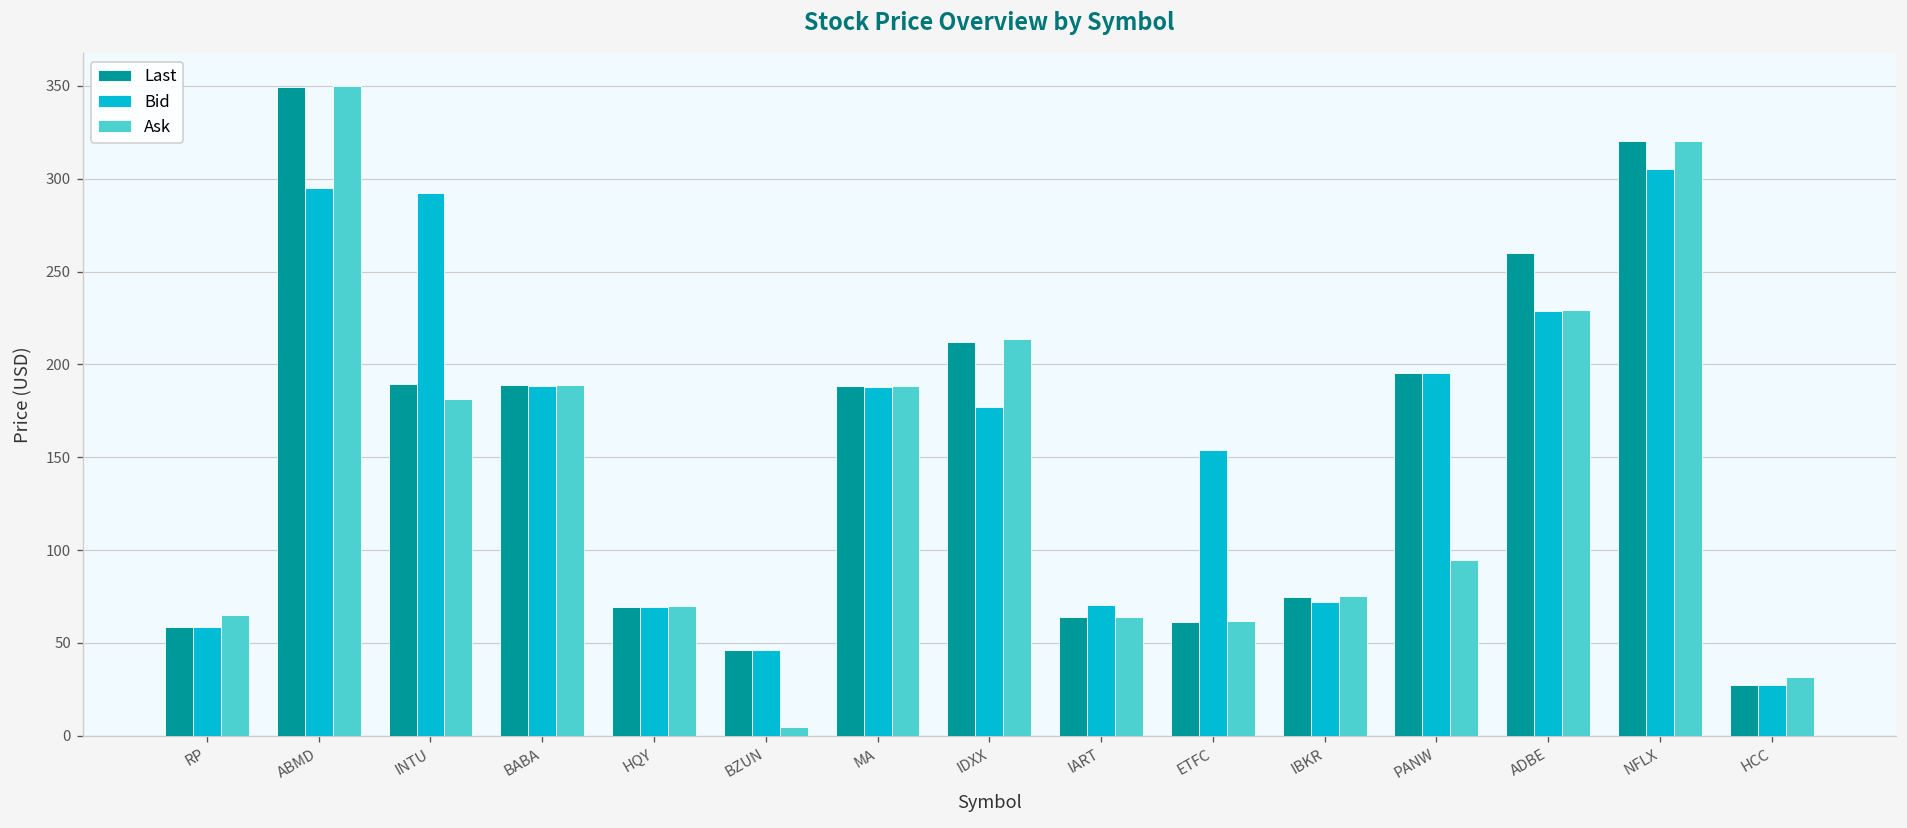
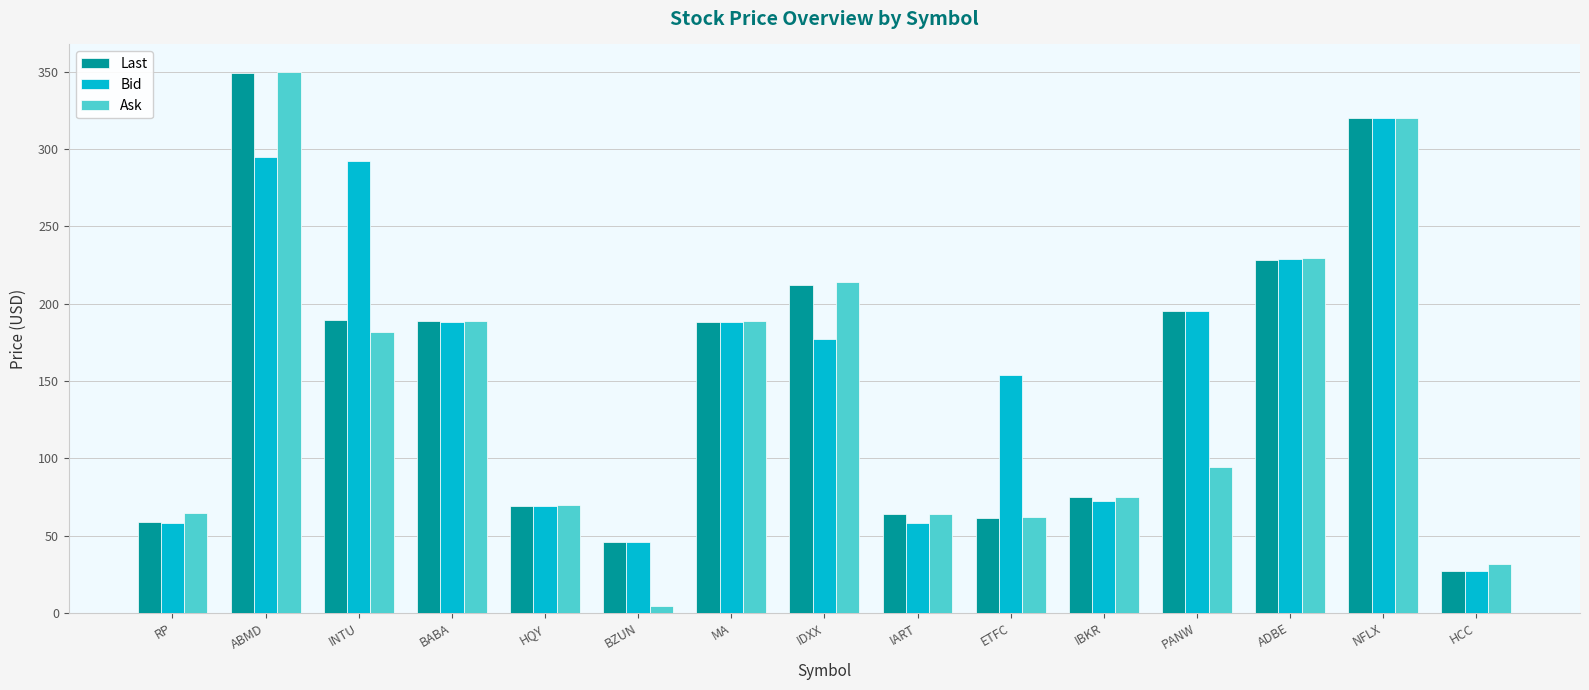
  {
    "Last": {
      "RP": 59,
      "ABMD": 349,
      "INTU": 189,
      "BABA": 189,
      "HQY": 69,
      "BZUN": 46,
      "MA": 188,
      "IDXX": 212,
      "IART": 64,
      "ETFC": 61,
      "IBKR": 75,
      "PANW": 195,
-     "ADBE": 260,
+     "ADBE": 229,
      "NFLX": 320,
      "HCC": 28
    },
    "Bid": {
      "RP": 59,
      "ABMD": 295,
      "INTU": 292,
      "BABA": 188,
      "HQY": 69,
      "BZUN": 46,
      "MA": 188,
      "IDXX": 177,
-     "IART": 70,
+     "IART": 58,
      "ETFC": 154,
      "IBKR": 72,
      "PANW": 195,
      "ADBE": 229,
-     "NFLX": 305,
+     "NFLX": 320,
      "HCC": 27
    },
    "Ask": {
      "RP": 65,
      "ABMD": 350,
      "INTU": 182,
      "BABA": 189,
      "HQY": 70,
      "BZUN": 5,
      "MA": 189,
      "IDXX": 214,
      "IART": 64,
      "ETFC": 62,
      "IBKR": 75,
      "PANW": 94,
      "ADBE": 230,
      "NFLX": 320,
      "HCC": 32
    }
  }
